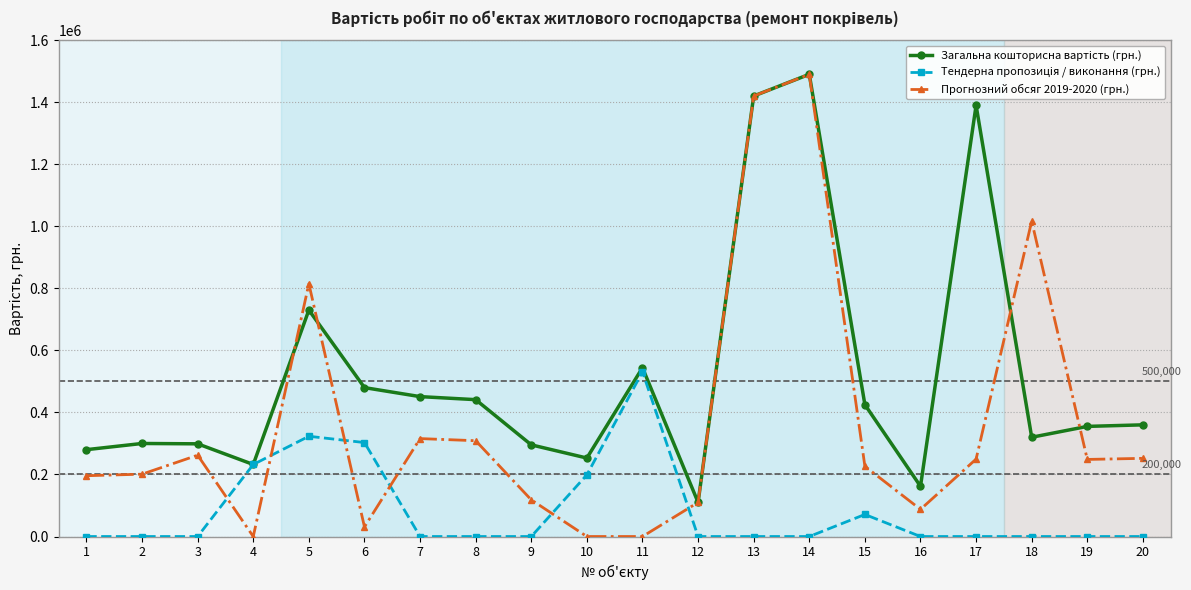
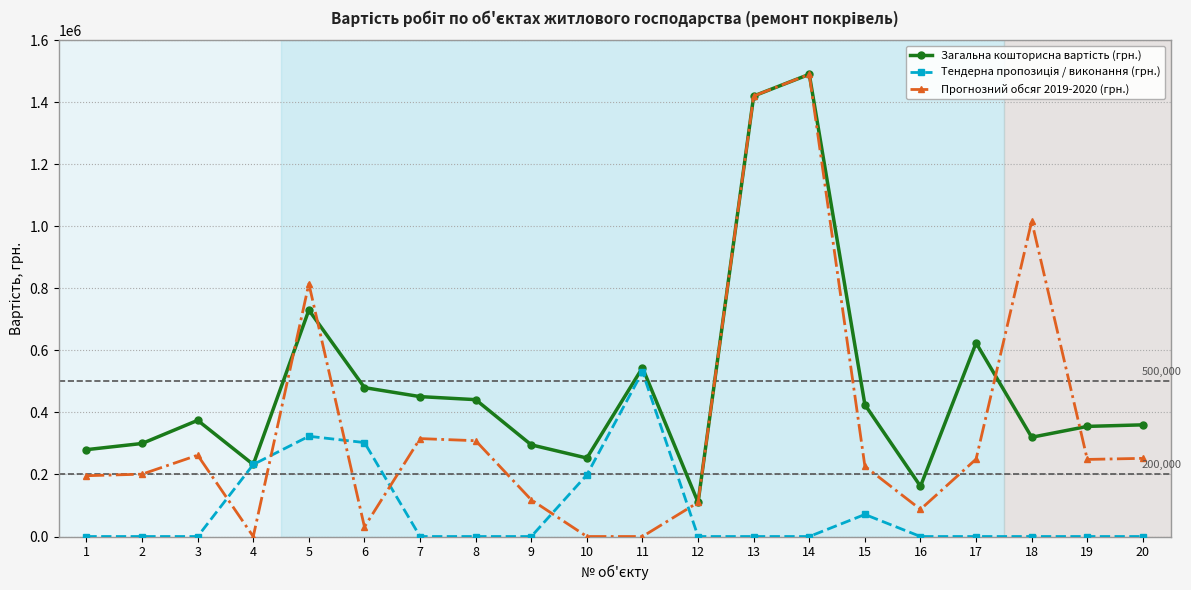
  {
    "Загальна кошторисна вартість (грн.)": {
      "1": 280000,
      "2": 300000,
-     "3": 300000,
+     "3": 370000,
      "5": 730000,
      "6": 480000,
      "7": 450000,
      "8": 440000,
      "9": 300000,
      "10": 250000,
      "11": 540000,
      "15": 430000,
      "16": 160000,
-     "17": 1390000,
+     "17": 620000,
      "18": 320000,
      "19": 360000,
      "20": 360000
    },
    "Тендерна пропозиція / виконання (грн.)": {
      "1": 0,
      "2": 0,
      "3": 0,
      "5": 320000,
      "6": 300000,
      "7": 0,
      "8": 0,
      "9": 0,
      "10": 200000,
      "11": 530000,
      "12": 0,
      "13": 0,
      "14": 0,
      "15": 70000,
      "16": 0,
      "17": 0,
      "18": 0,
      "19": 0,
      "20": 0
    },
    "Прогнозний обсяг 2019-2020 (грн.)": {
      "1": 200000,
      "2": 200000,
      "3": 260000,
      "4": 0,
      "5": 810000,
      "6": 30000,
      "7": 320000,
      "8": 310000,
      "9": 120000,
      "10": 0,
      "11": 0,
      "15": 230000,
      "16": 90000,
      "17": 250000,
      "18": 1020000,
      "19": 250000
    }
  }
